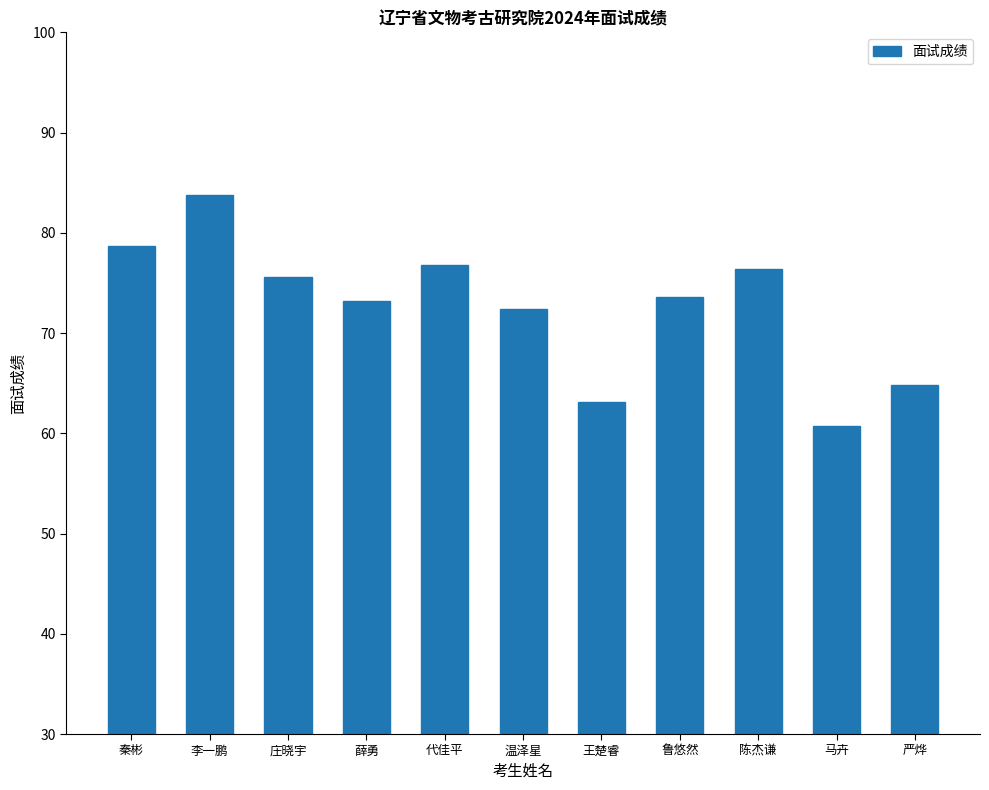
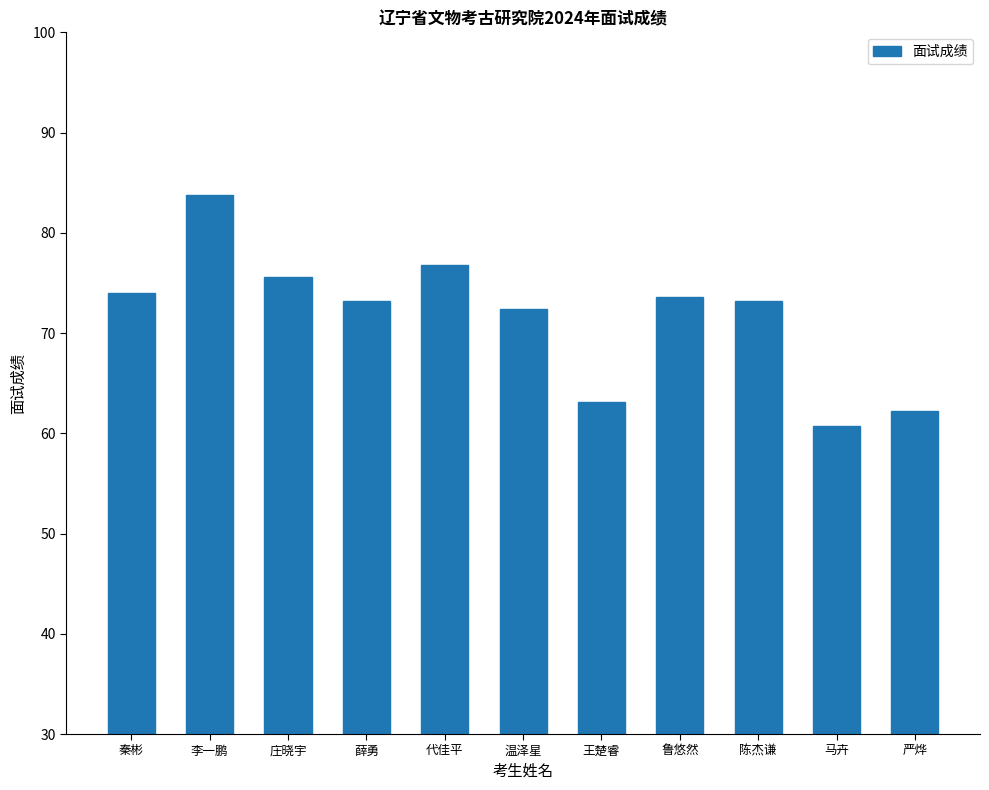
  {
-   "秦彬": 78.7,
+   "秦彬": 74.0,
    "李一鹏": 83.8,
    "庄晓宇": 75.6,
    "薛勇": 73.2,
    "代佳平": 76.8,
    "温泽星": 72.4,
    "王楚睿": 63.1,
    "鲁悠然": 73.6,
-   "陈杰谦": 76.4,
+   "陈杰谦": 73.2,
    "马卉": 60.7,
-   "严烨": 64.8
+   "严烨": 62.2
  }
